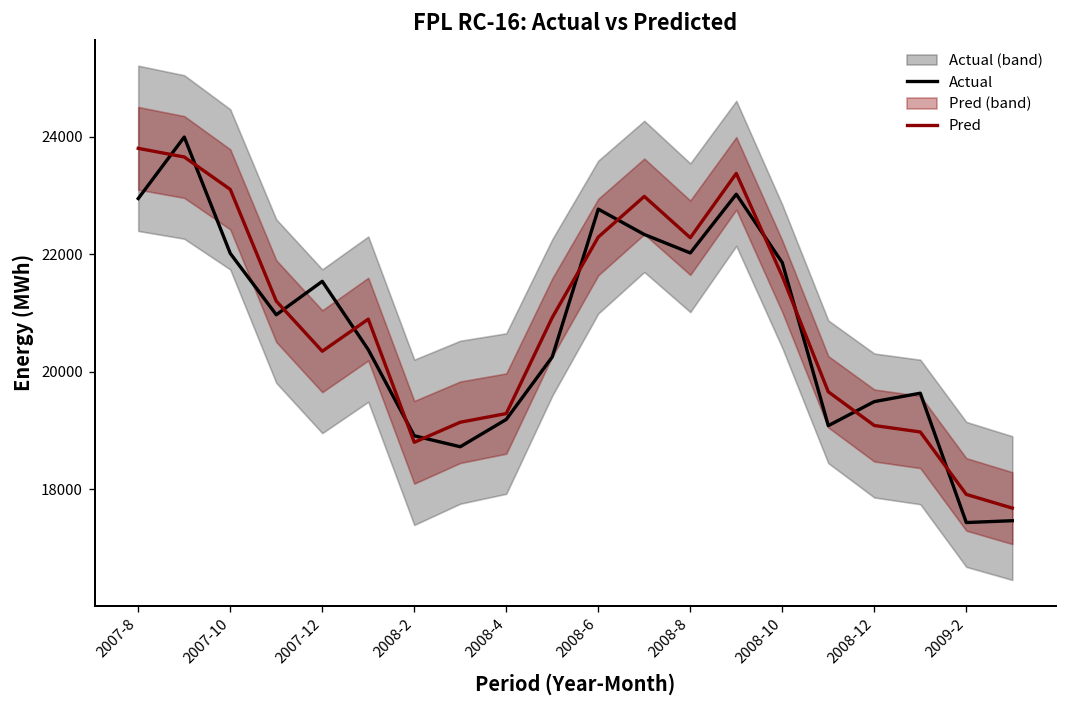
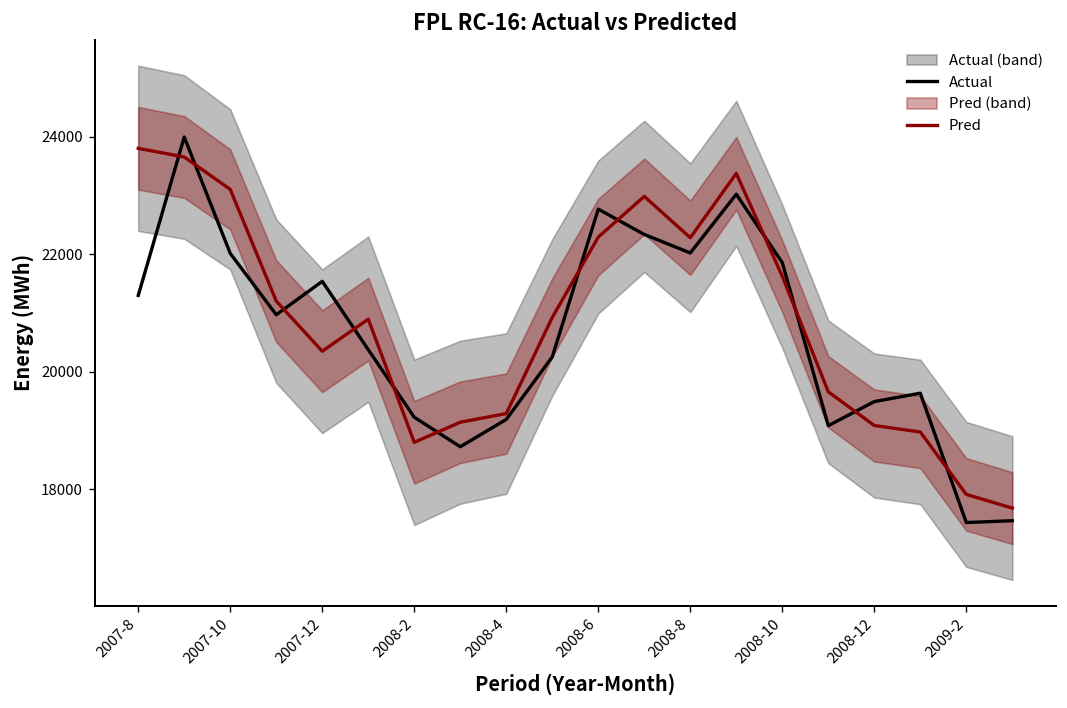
  {
    "Actual": {
-     "2007-8": 22900,
+     "2007-8": 21300,
      "2007-10": 22000,
      "2007-12": 21500,
-     "2008-2": 18900,
+     "2008-2": 19200,
      "2008-4": 19200,
      "2008-6": 22800,
      "2008-8": 22000,
      "2008-10": 21900,
      "2008-12": 19500,
      "2009-2": 17400
    }
  }
